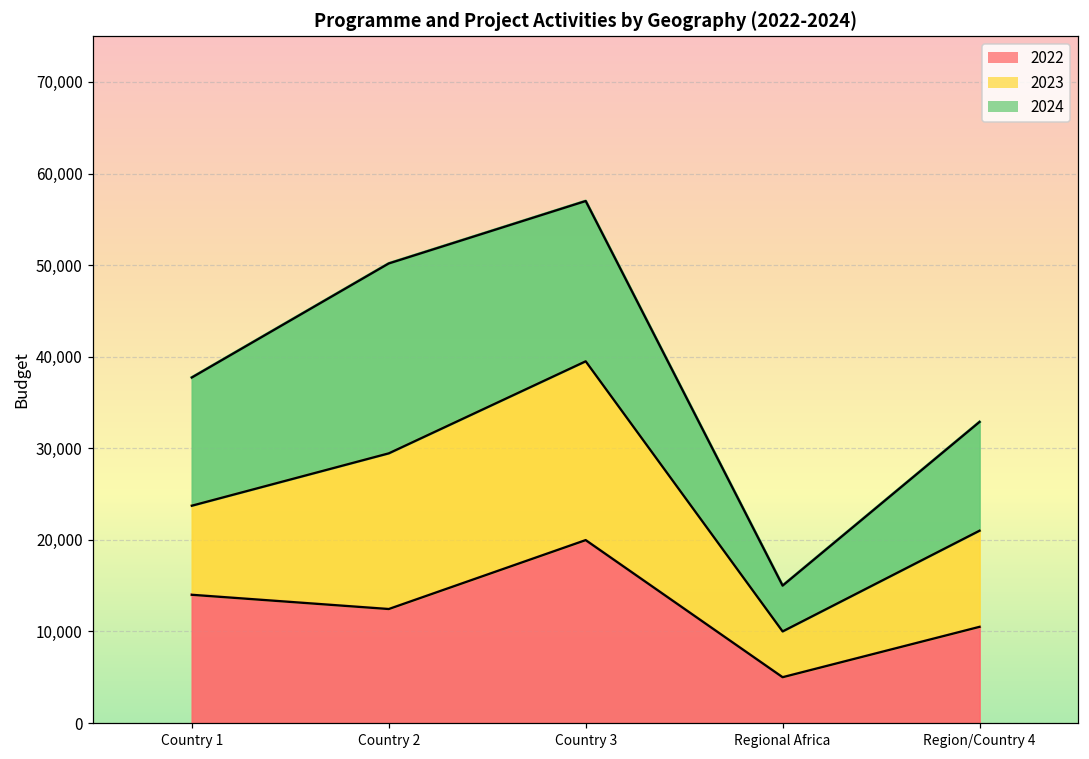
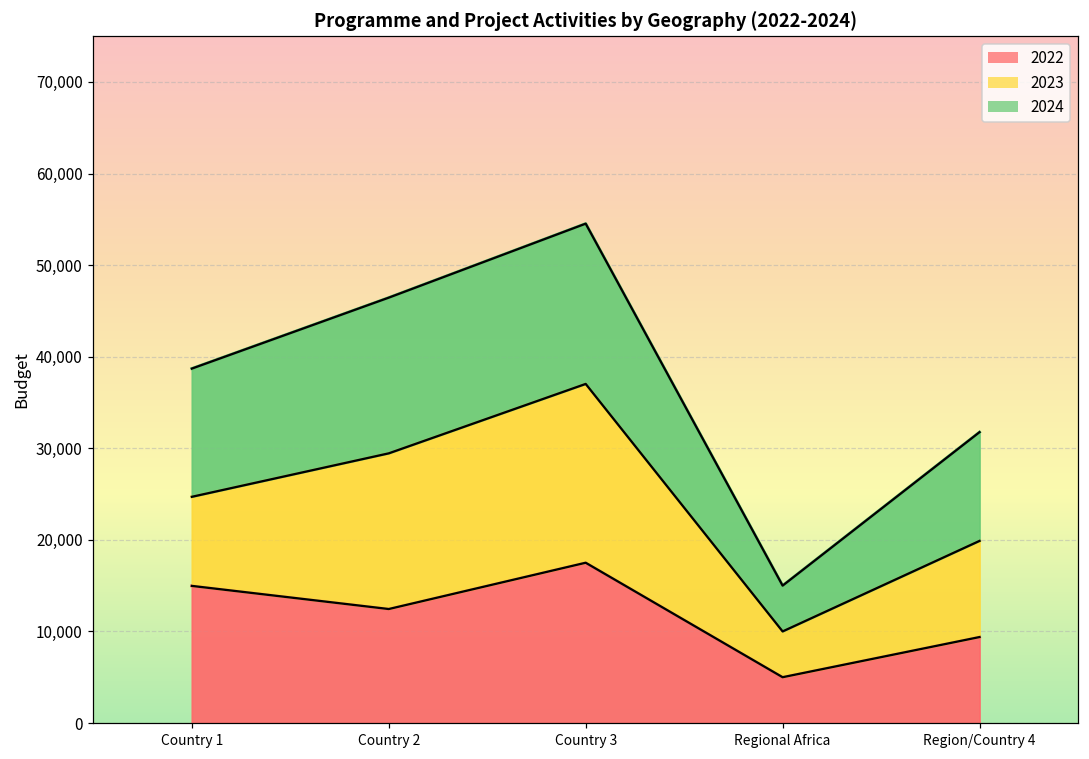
  {
    "2022": {
-     "Country 1": "14,000",
+     "Country 1": "15,000",
      "Country 2": "12,000",
-     "Country 3": "20,000",
+     "Country 3": "18,000",
      "Regional Africa": "5,000",
-     "Region/Country 4": "11,000"
+     "Region/Country 4": "9,000"
    },
    "2023": {
      "Country 1": "10,000",
      "Country 2": "17,000",
      "Country 3": "20,000",
      "Regional Africa": "5,000",
      "Region/Country 4": "11,000"
    },
    "2024": {
      "Country 1": "14,000",
-     "Country 2": "21,000",
+     "Country 2": "17,000",
      "Country 3": "18,000",
      "Regional Africa": "5,000",
      "Region/Country 4": "12,000"
    }
  }
